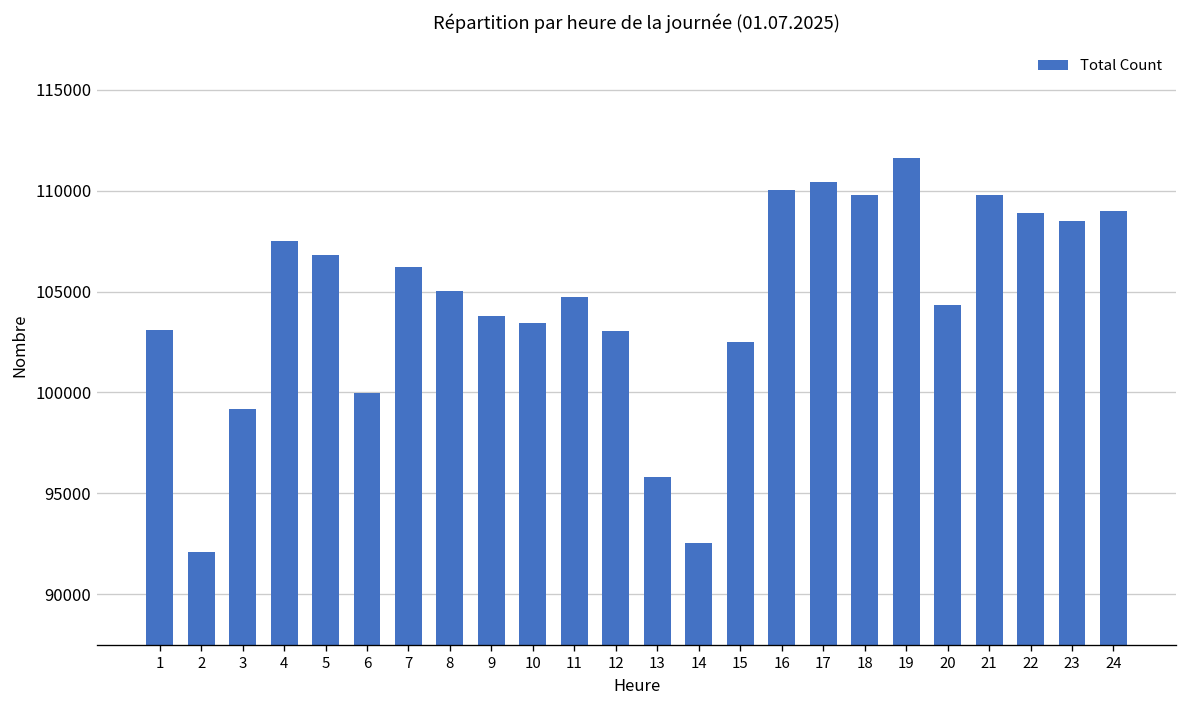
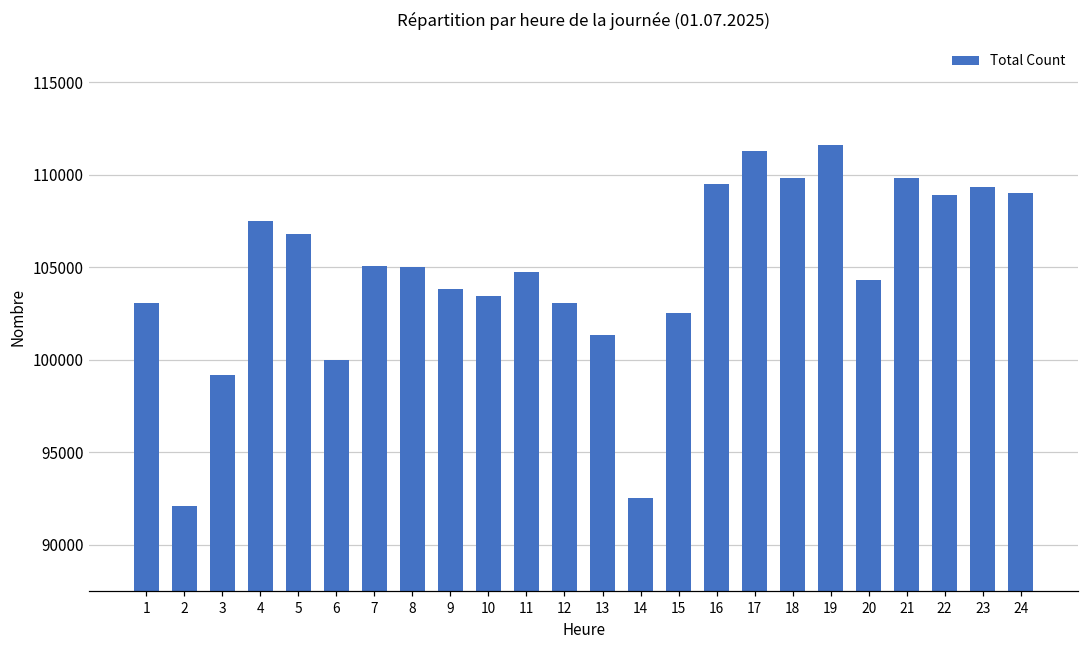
  {
    "1": 103100,
    "2": 92100,
    "3": 99200,
    "4": 107500,
    "5": 106800,
    "6": 100000,
-   "7": 106200,
+   "7": 105100,
    "8": 105000,
    "9": 103800,
    "10": 103400,
    "11": 104700,
    "12": 103100,
-   "13": 95800,
+   "13": 101300,
    "14": 92500,
    "15": 102500,
-   "16": 110000,
-   "17": 110400,
+   "16": 109500,
+   "17": 111300,
    "18": 109800,
    "19": 111600,
    "20": 104300,
    "21": 109800,
    "22": 108900,
-   "23": 108500,
+   "23": 109400,
    "24": 109000
  }
